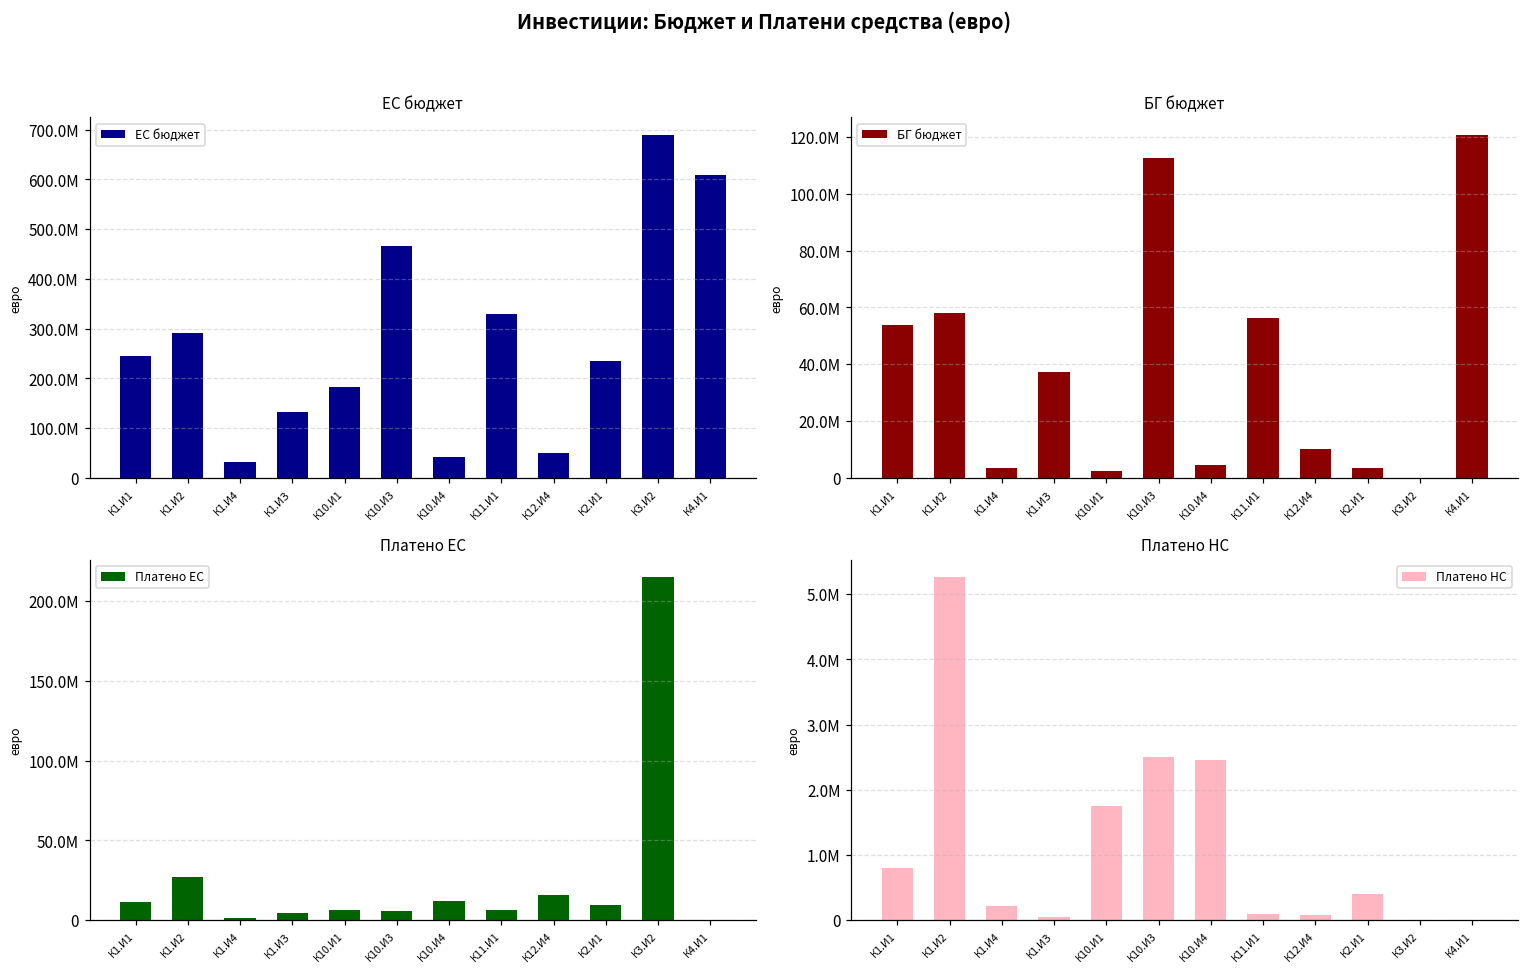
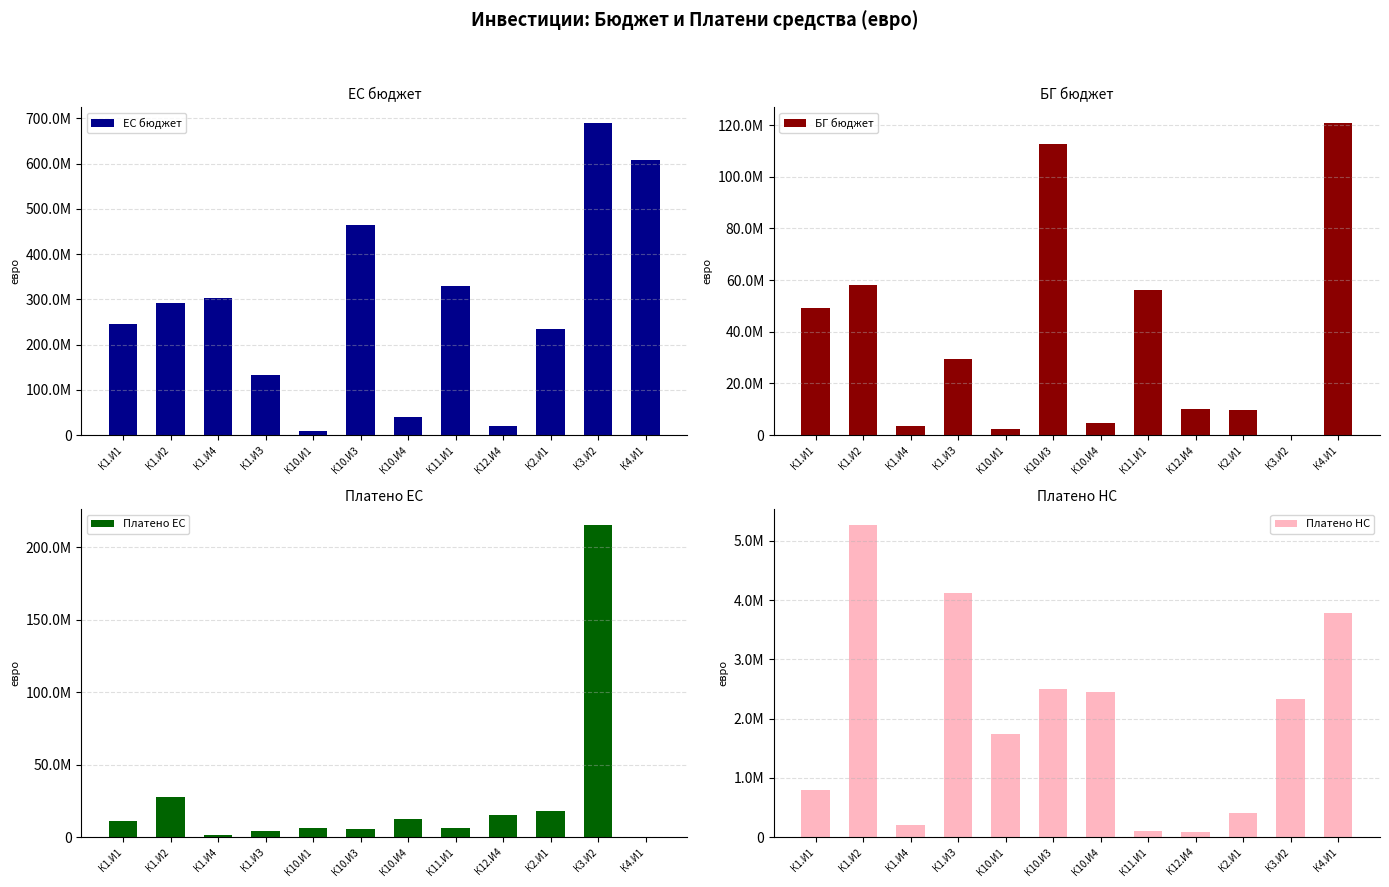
  {
    "ЕС бюджет": {
      "К1.И1": 250000000,
      "К1.И2": 290000000,
-     "К1.И4": 30000000,
+     "К1.И4": 300000000,
      "К1.ИЗ": 130000000,
-     "К10.И1": 180000000,
+     "К10.И1": 10000000,
      "К10.И3": 470000000,
      "К10.И4": 40000000,
      "К11.И1": 330000000,
-     "К12.И4": 50000000,
+     "К12.И4": 20000000,
      "К2.И1": 240000000,
      "К3.И2": 690000000,
      "К4.И1": 610000000
    },
    "БГ бюджет": {
-     "К1.И1": 54000000,
+     "К1.И1": 49000000,
      "К1.И2": 58000000,
      "К1.И4": 4000000,
-     "К1.ИЗ": 37000000,
+     "К1.ИЗ": 29000000,
      "К10.И1": 2000000,
      "К10.И3": 112000000,
      "К10.И4": 5000000,
      "К11.И1": 56000000,
      "К12.И4": 10000000,
-     "К2.И1": 3000000,
+     "К2.И1": 10000000,
      "К3.И2": 0,
      "К4.И1": 121000000
    },
    "Платено ЕС": {
      "К1.И1": 11000000,
      "К1.И2": 27000000,
      "К1.ИЗ": 4000000,
      "К10.И1": 6000000,
      "К10.И3": 6000000,
      "К10.И4": 12000000,
      "К11.И1": 6000000,
      "К12.И4": 15000000,
-     "К2.И1": 10000000,
+     "К2.И1": 18000000,
      "К3.И2": 215000000
    },
    "Платено НС": {
      "К1.И1": 800000,
      "К1.И2": 5300000,
      "К1.И4": 200000,
-     "К1.ИЗ": 0,
+     "К1.ИЗ": 4100000,
      "К10.И1": 1700000,
      "К10.И3": 2500000,
      "К10.И4": 2500000,
      "К11.И1": 100000,
      "К12.И4": 100000,
      "К2.И1": 400000,
-     "К3.И2": 0,
-     "К4.И1": 0
+     "К3.И2": 2300000,
+     "К4.И1": 3800000
    }
  }
